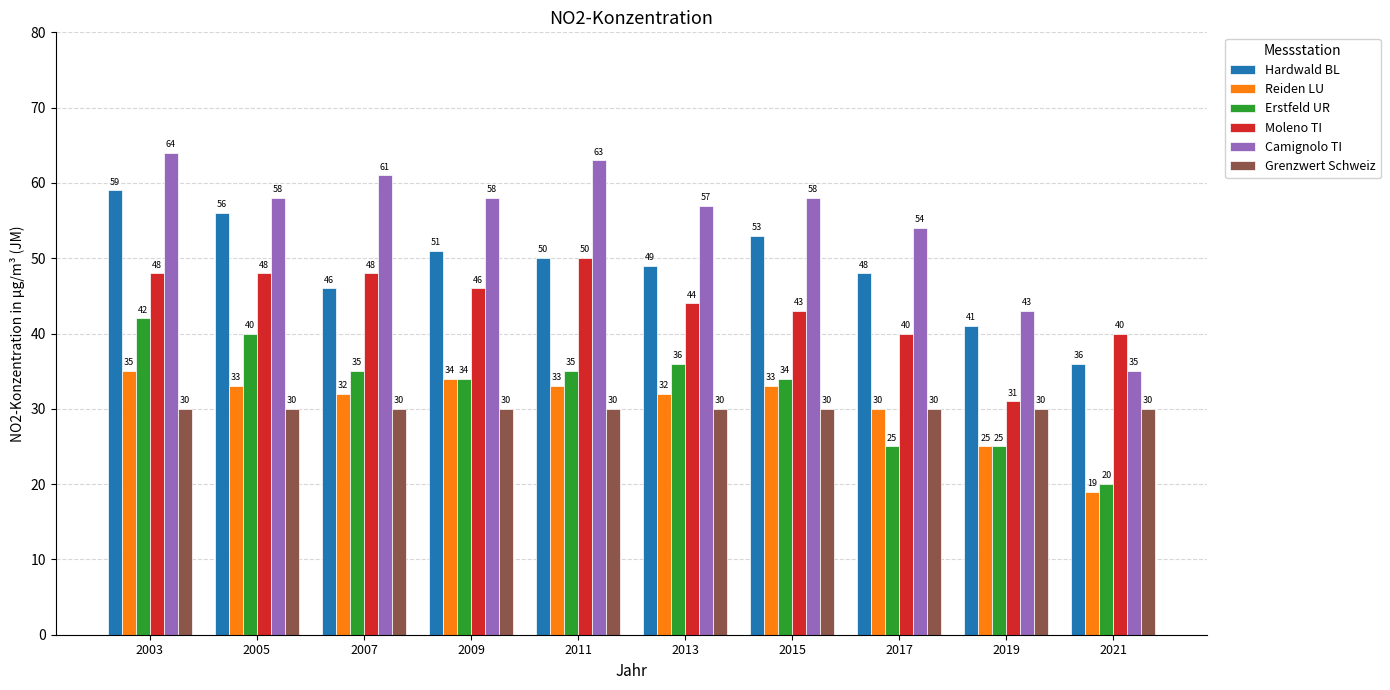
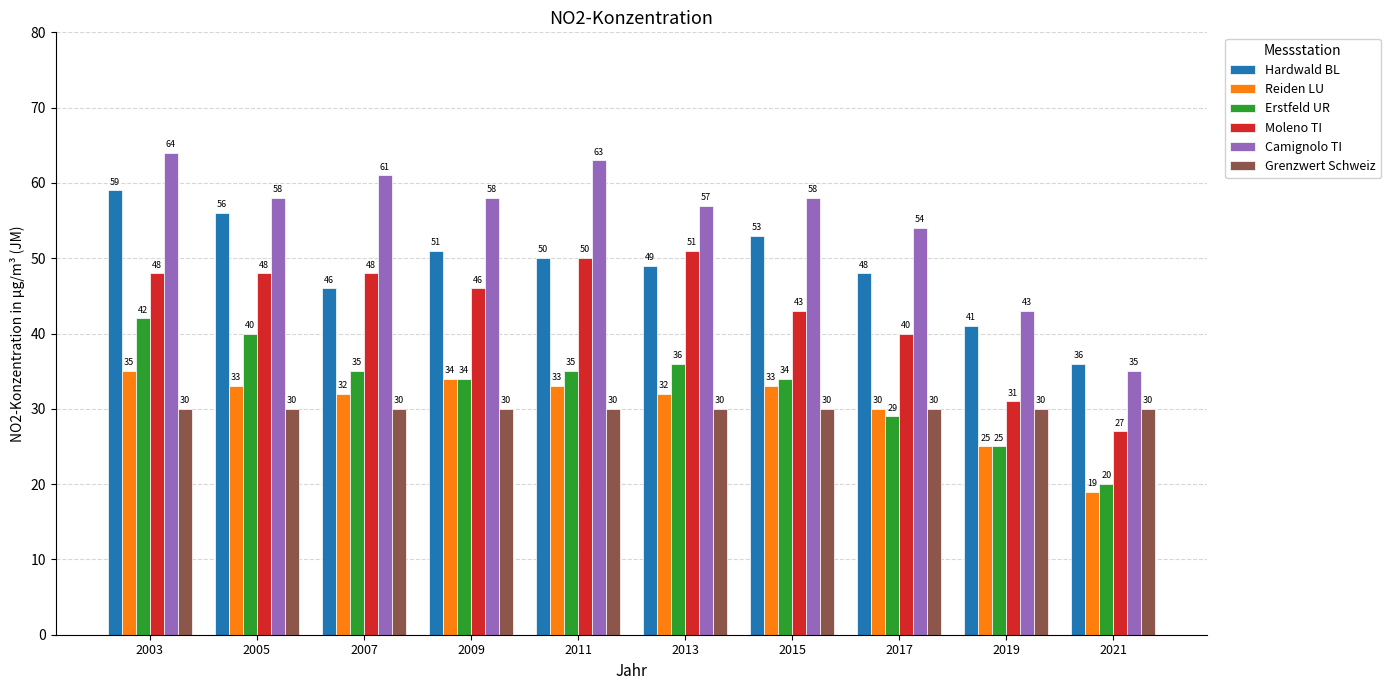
  {
    "Hardwald BL": {
      "2003": 59,
      "2005": 56,
      "2007": 46,
      "2009": 51,
      "2011": 50,
      "2013": 49,
      "2015": 53,
      "2017": 48,
      "2019": 41,
      "2021": 36
    },
    "Reiden LU": {
      "2003": 35,
      "2005": 33,
      "2007": 32,
      "2009": 34,
      "2011": 33,
      "2013": 32,
      "2015": 33,
      "2017": 30,
      "2019": 25,
      "2021": 19
    },
    "Erstfeld UR": {
      "2003": 42,
      "2005": 40,
      "2007": 35,
      "2009": 34,
      "2011": 35,
      "2013": 36,
      "2015": 34,
-     "2017": 25,
+     "2017": 29,
      "2019": 25,
      "2021": 20
    },
    "Moleno TI": {
      "2003": 48,
      "2005": 48,
      "2007": 48,
      "2009": 46,
      "2011": 50,
-     "2013": 44,
+     "2013": 51,
      "2015": 43,
      "2017": 40,
      "2019": 31,
-     "2021": 40
+     "2021": 27
    },
    "Camignolo TI": {
      "2003": 64,
      "2005": 58,
      "2007": 61,
      "2009": 58,
      "2011": 63,
      "2013": 57,
      "2015": 58,
      "2017": 54,
      "2019": 43,
      "2021": 35
    },
    "Grenzwert Schweiz": {
      "2003": 30,
      "2005": 30,
      "2007": 30,
      "2009": 30,
      "2011": 30,
      "2013": 30,
      "2015": 30,
      "2017": 30,
      "2019": 30,
      "2021": 30
    }
  }
